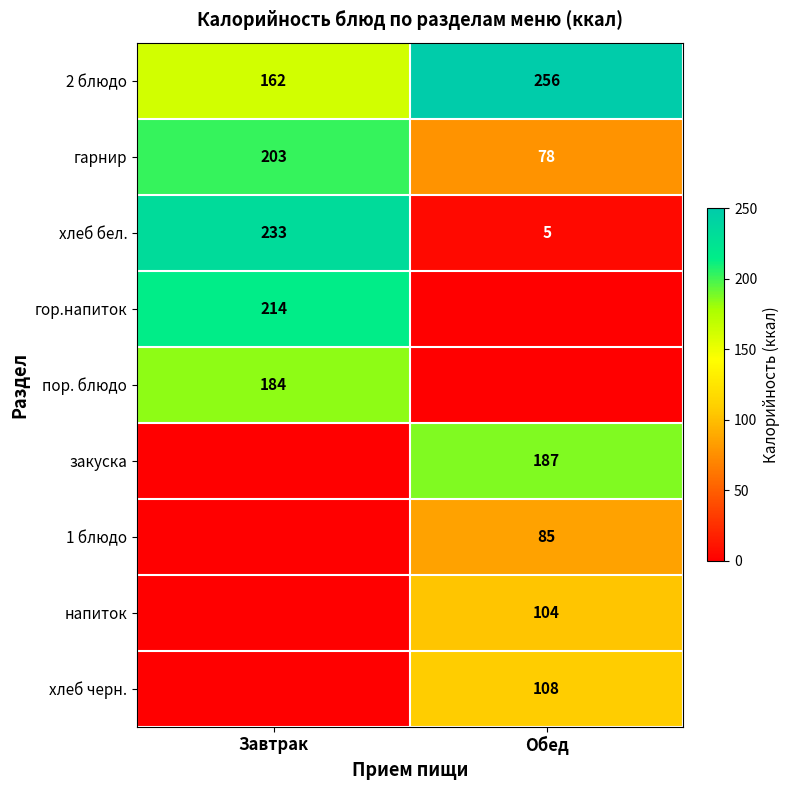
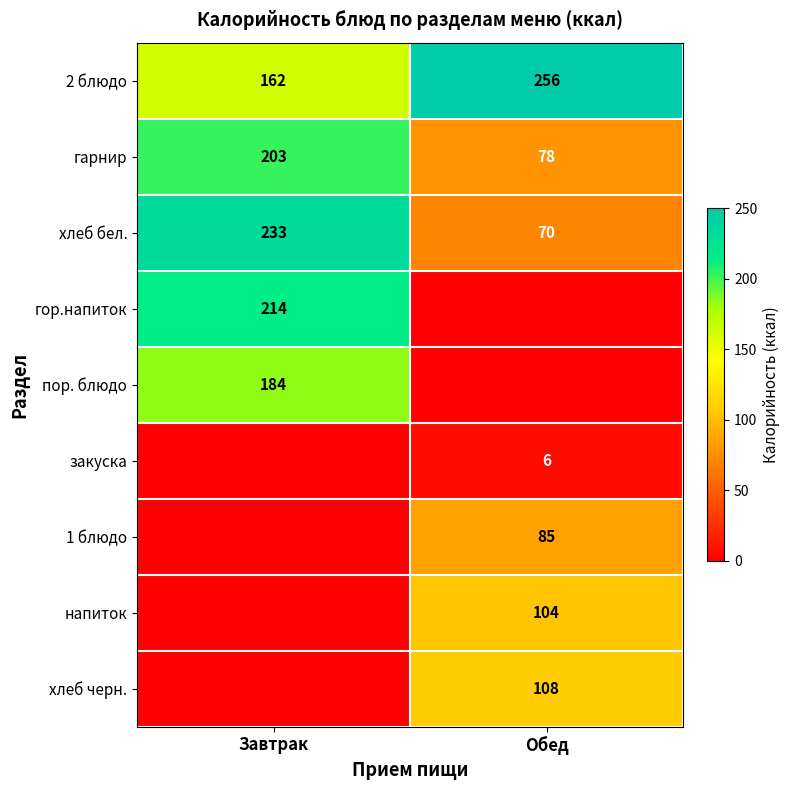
  {
    "2 блюдо": {
      "Завтрак": 162,
      "Обед": 256
    },
    "гарнир": {
      "Завтрак": 203,
      "Обед": 78
    },
    "хлеб бел.": {
      "Завтрак": 233,
-     "Обед": 5
+     "Обед": 70
    },
    "гор.напиток": {
      "Завтрак": 214
    },
    "пор. блюдо": {
      "Завтрак": 184
    },
    "закуска": {
-     "Обед": 187
+     "Обед": 6
    },
    "1 блюдо": {
      "Обед": 85
    },
    "напиток": {
      "Обед": 104
    },
    "хлеб черн.": {
      "Обед": 108
    }
  }
